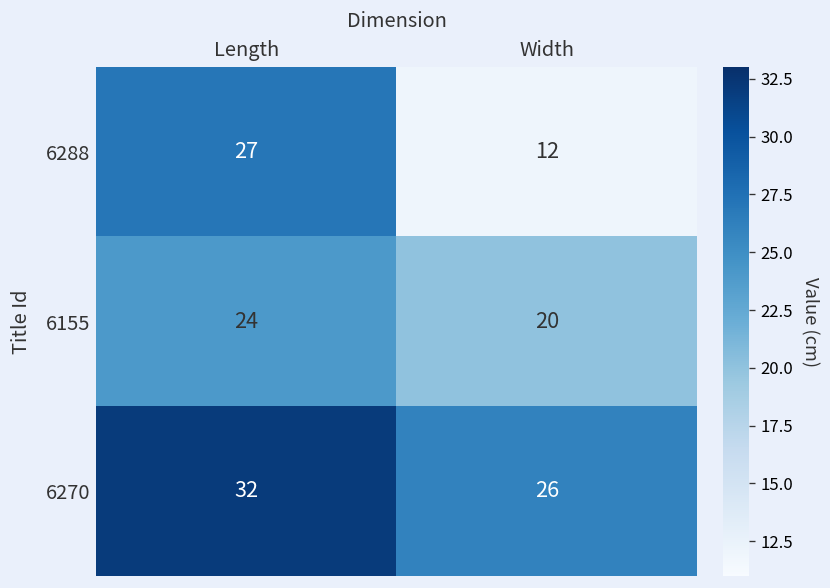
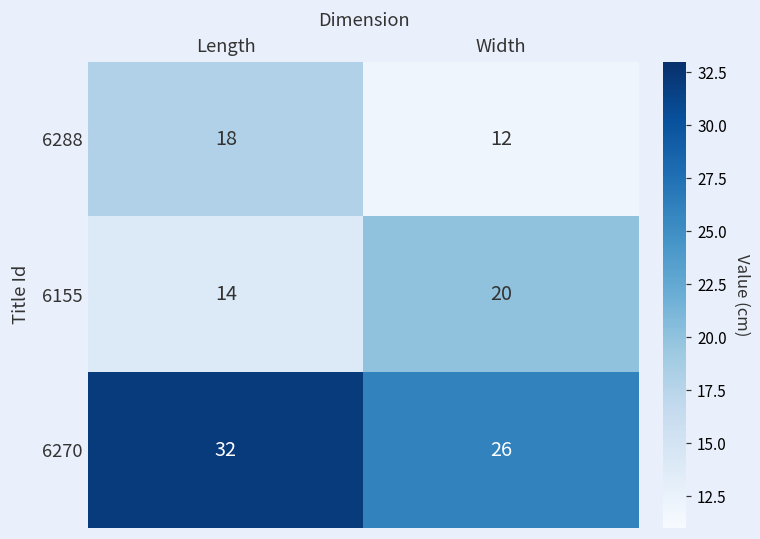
  {
    "6288": {
-     "Length": 27,
+     "Length": 18,
      "Width": 12
    },
    "6155": {
-     "Length": 24,
+     "Length": 14,
      "Width": 20
    },
    "6270": {
      "Length": 32,
      "Width": 26
    }
  }
